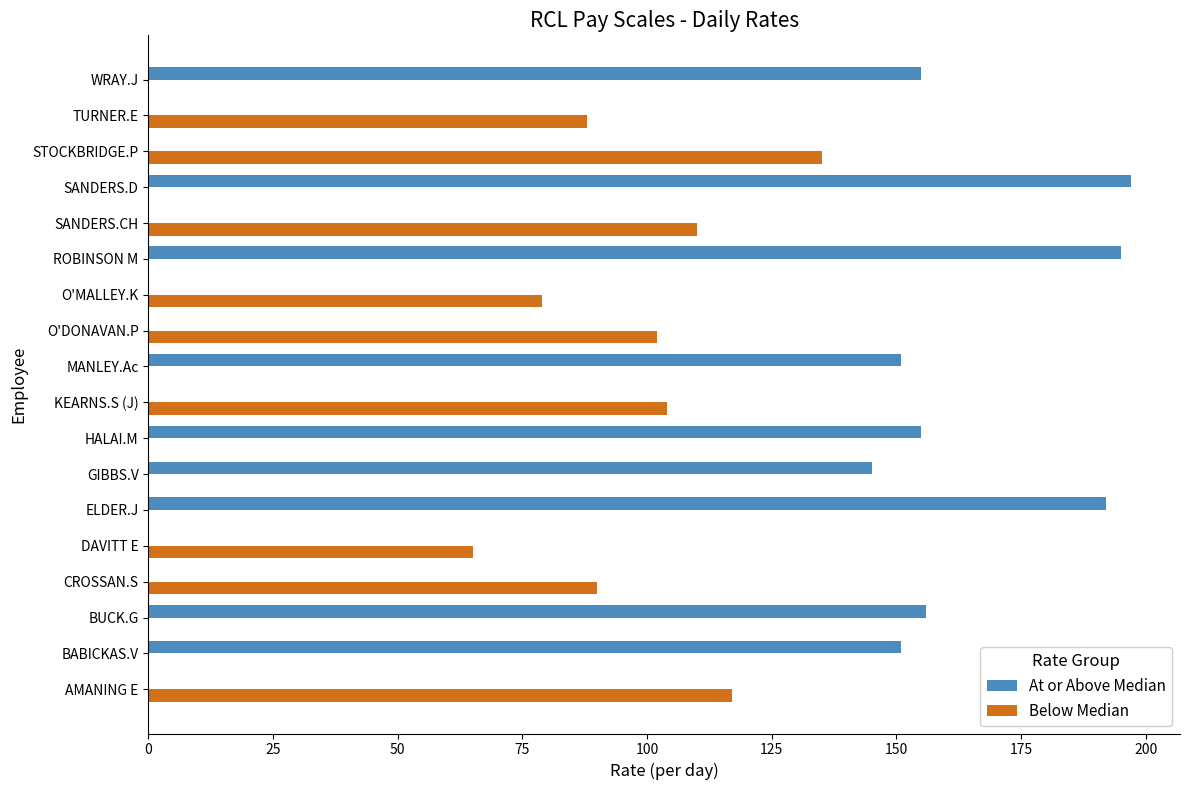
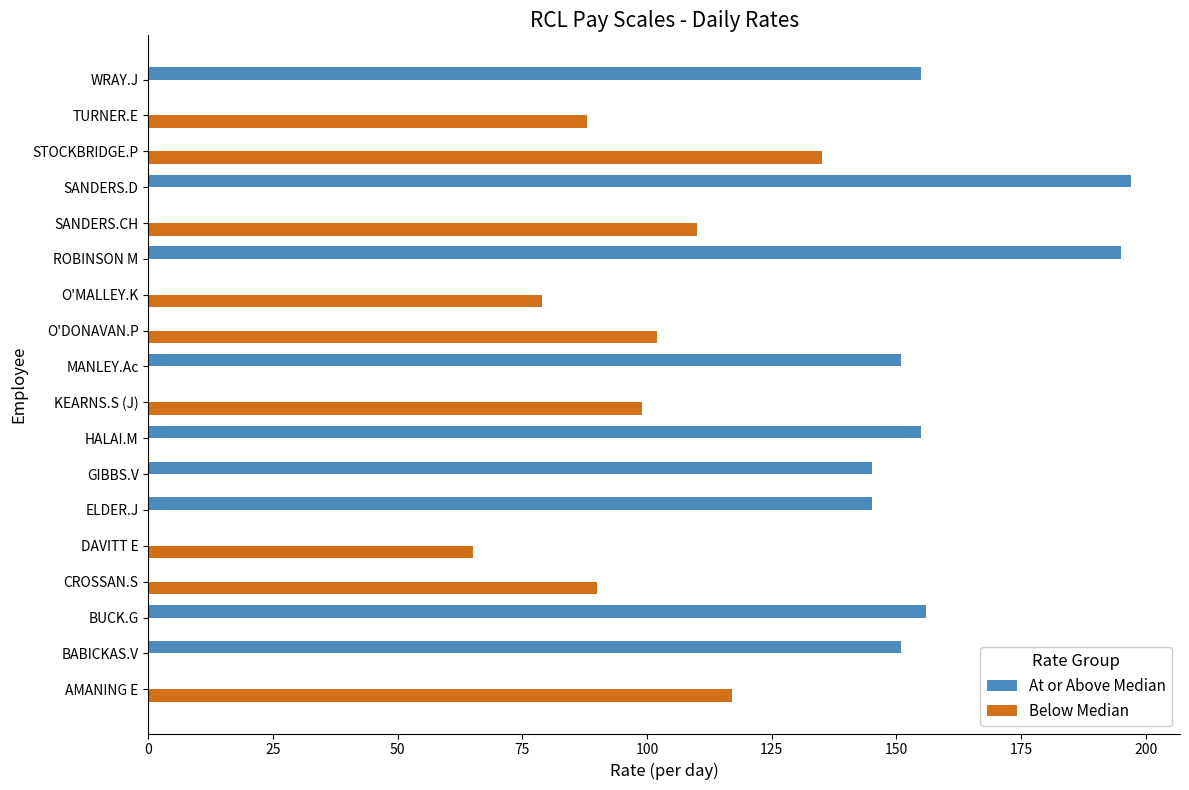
  {
    "At or Above Median": {
      "WRAY.J": 155,
      "TURNER.E": 0,
      "STOCKBRIDGE.P": 0,
      "SANDERS.D": 197,
      "SANDERS.CH": 0,
      "ROBINSON M": 195,
      "O'MALLEY.K": 0,
      "O'DONAVAN.P": 0,
      "MANLEY.Ac": 151,
      "KEARNS.S (J)": 0,
      "HALAI.M": 155,
      "GIBBS.V": 145,
-     "ELDER.J": 192,
+     "ELDER.J": 145,
      "DAVITT E": 0,
      "CROSSAN.S": 0,
      "BUCK.G": 156,
      "BABICKAS.V": 151,
      "AMANING E": 0
    },
    "Below Median": {
      "WRAY.J": 0,
      "TURNER.E": 88,
      "STOCKBRIDGE.P": 135,
      "SANDERS.D": 0,
      "SANDERS.CH": 110,
      "ROBINSON M": 0,
      "O'MALLEY.K": 79,
      "O'DONAVAN.P": 102,
      "MANLEY.Ac": 0,
-     "KEARNS.S (J)": 104,
+     "KEARNS.S (J)": 99,
      "HALAI.M": 0,
      "GIBBS.V": 0,
      "ELDER.J": 0,
      "DAVITT E": 65,
      "CROSSAN.S": 90,
      "BUCK.G": 0,
      "BABICKAS.V": 0,
      "AMANING E": 117
    }
  }
